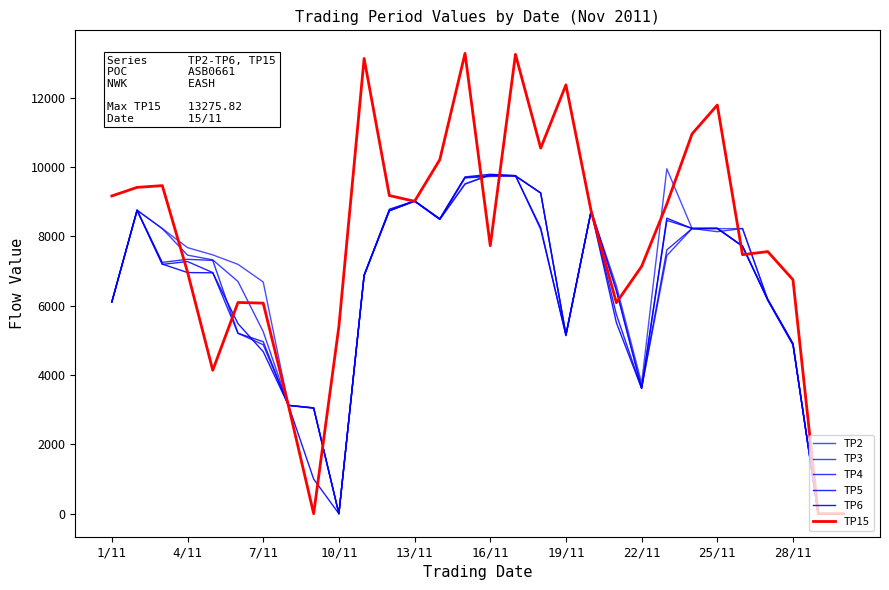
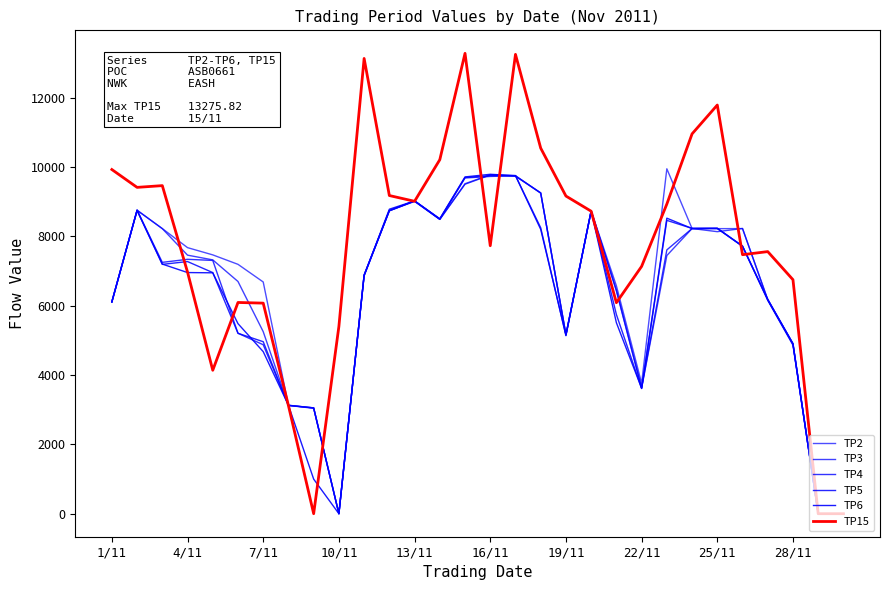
  {
    "TP15": {
-     "1/11": 9200,
+     "1/11": 9900,
      "7/11": 6100,
      "10/11": 5400,
      "16/11": 7700,
-     "19/11": 12400,
+     "19/11": 9200,
      "22/11": 7100,
      "25/11": 11800,
      "28/11": 6700
    }
  }
